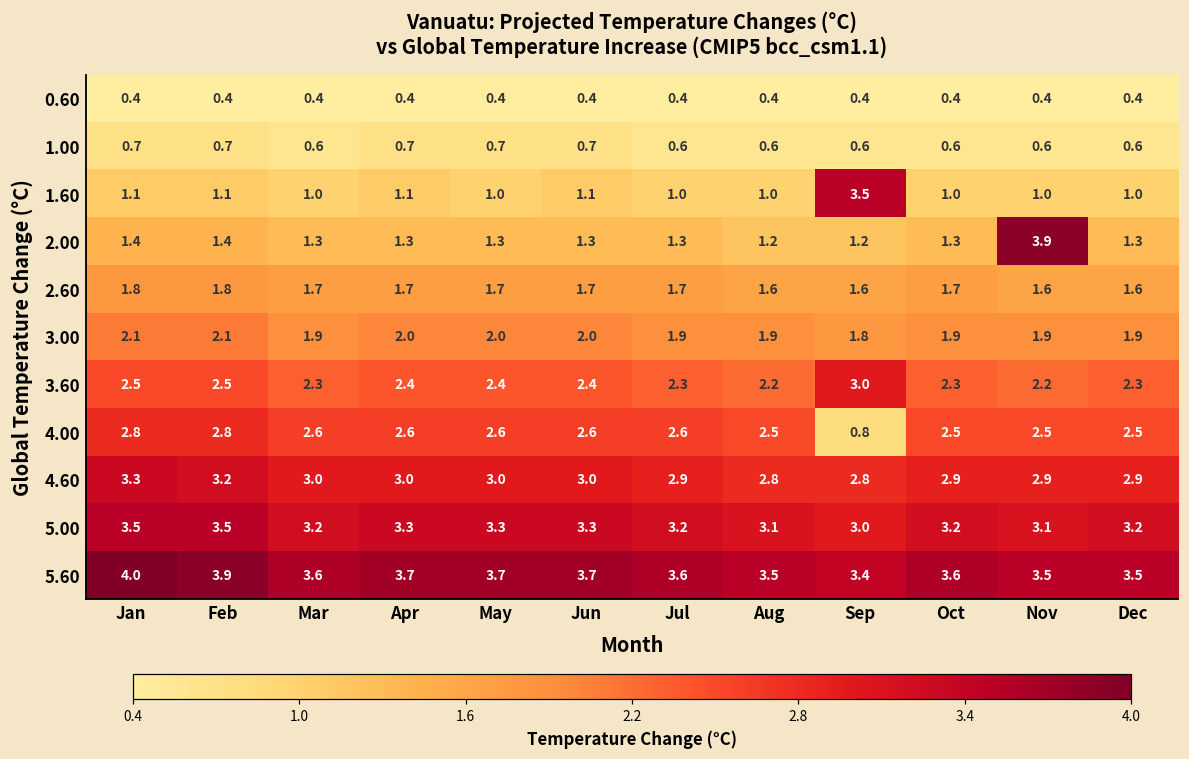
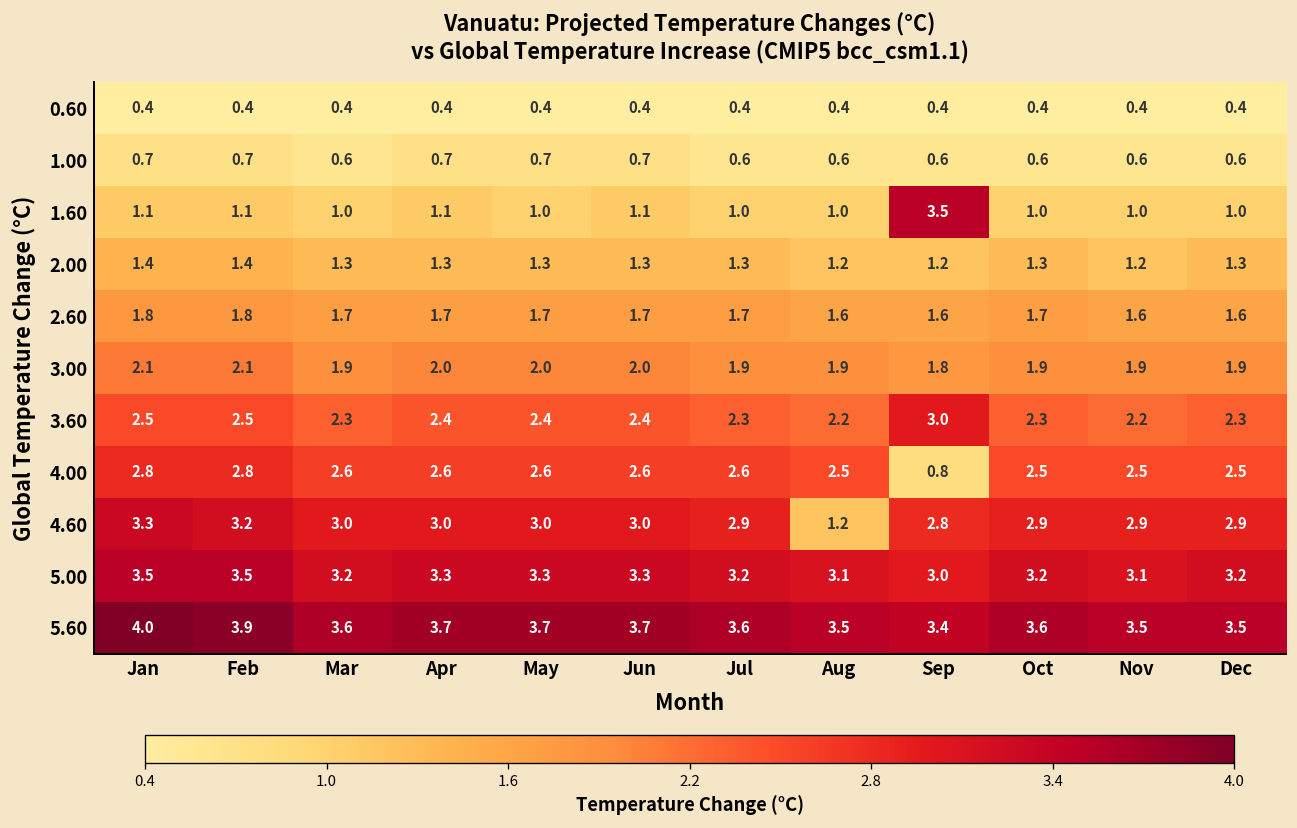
  {
    "0.60": {
      "Jan": 0.4,
      "Feb": 0.4,
      "Mar": 0.4,
      "Apr": 0.4,
      "May": 0.4,
      "Jun": 0.4,
      "Jul": 0.4,
      "Aug": 0.4,
      "Sep": 0.4,
      "Oct": 0.4,
      "Nov": 0.4,
      "Dec": 0.4
    },
    "1.00": {
      "Jan": 0.7,
      "Feb": 0.7,
      "Mar": 0.6,
      "Apr": 0.7,
      "May": 0.7,
      "Jun": 0.7,
      "Jul": 0.6,
      "Aug": 0.6,
      "Sep": 0.6,
      "Oct": 0.6,
      "Nov": 0.6,
      "Dec": 0.6
    },
    "1.60": {
      "Jan": 1.1,
      "Feb": 1.1,
      "Mar": 1.0,
      "Apr": 1.1,
      "May": 1.0,
      "Jun": 1.1,
      "Jul": 1.0,
      "Aug": 1.0,
      "Sep": 3.5,
      "Oct": 1.0,
      "Nov": 1.0,
      "Dec": 1.0
    },
    "2.00": {
      "Jan": 1.4,
      "Feb": 1.4,
      "Mar": 1.3,
      "Apr": 1.3,
      "May": 1.3,
      "Jun": 1.3,
      "Jul": 1.3,
      "Aug": 1.2,
      "Sep": 1.2,
      "Oct": 1.3,
-     "Nov": 3.9,
+     "Nov": 1.2,
      "Dec": 1.3
    },
    "2.60": {
      "Jan": 1.8,
      "Feb": 1.8,
      "Mar": 1.7,
      "Apr": 1.7,
      "May": 1.7,
      "Jun": 1.7,
      "Jul": 1.7,
      "Aug": 1.6,
      "Sep": 1.6,
      "Oct": 1.7,
      "Nov": 1.6,
      "Dec": 1.6
    },
    "3.00": {
      "Jan": 2.1,
      "Feb": 2.1,
      "Mar": 1.9,
      "Apr": 2.0,
      "May": 2.0,
      "Jun": 2.0,
      "Jul": 1.9,
      "Aug": 1.9,
      "Sep": 1.8,
      "Oct": 1.9,
      "Nov": 1.9,
      "Dec": 1.9
    },
    "3.60": {
      "Jan": 2.5,
      "Feb": 2.5,
      "Mar": 2.3,
      "Apr": 2.4,
      "May": 2.4,
      "Jun": 2.4,
      "Jul": 2.3,
      "Aug": 2.2,
      "Sep": 3.0,
      "Oct": 2.3,
      "Nov": 2.2,
      "Dec": 2.3
    },
    "4.00": {
      "Jan": 2.8,
      "Feb": 2.8,
      "Mar": 2.6,
      "Apr": 2.6,
      "May": 2.6,
      "Jun": 2.6,
      "Jul": 2.6,
      "Aug": 2.5,
      "Sep": 0.8,
      "Oct": 2.5,
      "Nov": 2.5,
      "Dec": 2.5
    },
    "4.60": {
      "Jan": 3.3,
      "Feb": 3.2,
      "Mar": 3.0,
      "Apr": 3.0,
      "May": 3.0,
      "Jun": 3.0,
      "Jul": 2.9,
-     "Aug": 2.8,
+     "Aug": 1.2,
      "Sep": 2.8,
      "Oct": 2.9,
      "Nov": 2.9,
      "Dec": 2.9
    },
    "5.00": {
      "Jan": 3.5,
      "Feb": 3.5,
      "Mar": 3.2,
      "Apr": 3.3,
      "May": 3.3,
      "Jun": 3.3,
      "Jul": 3.2,
      "Aug": 3.1,
      "Sep": 3.0,
      "Oct": 3.2,
      "Nov": 3.1,
      "Dec": 3.2
    },
    "5.60": {
      "Jan": 4.0,
      "Feb": 3.9,
      "Mar": 3.6,
      "Apr": 3.7,
      "May": 3.7,
      "Jun": 3.7,
      "Jul": 3.6,
      "Aug": 3.5,
      "Sep": 3.4,
      "Oct": 3.6,
      "Nov": 3.5,
      "Dec": 3.5
    }
  }
